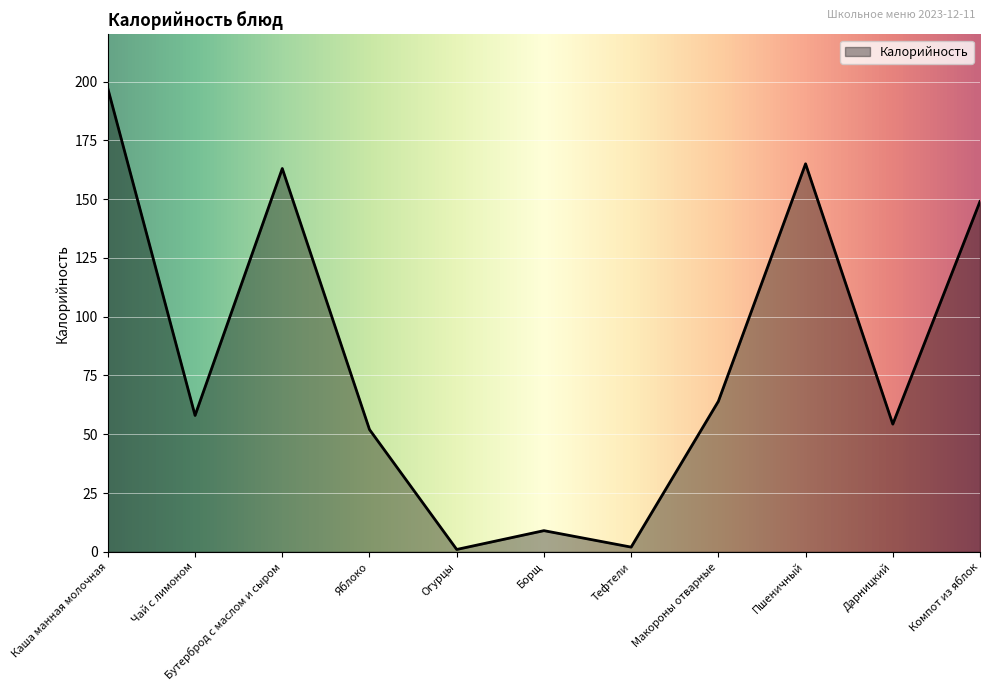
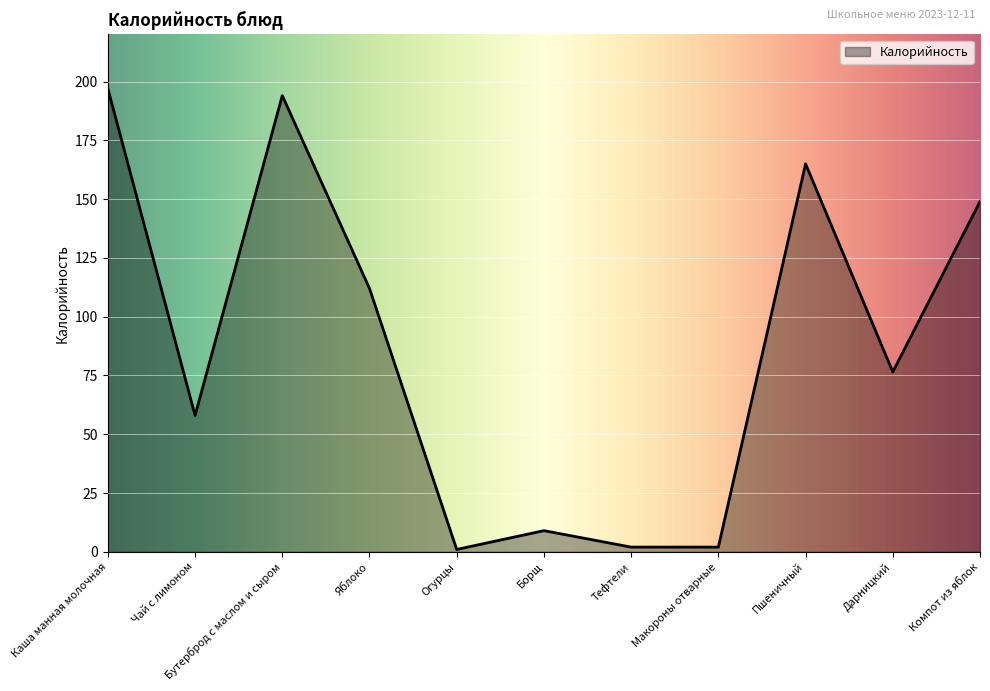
  {
    "Каша манная молочная": 197,
    "Чай с лимоном": 58,
-   "Бутерброд с маслом и сыром": 163,
-   "Яблоко": 52,
+   "Бутерброд с маслом и сыром": 194,
+   "Яблоко": 112,
    "Огурцы": 1,
    "Борщ": 9,
    "Тефтели": 2,
-   "Макороны отварные": 64,
+   "Макороны отварные": 2,
    "Пшеничный": 165,
-   "Дарницкий": 54,
+   "Дарницкий": 77,
    "Компот из яблок": 149
  }
